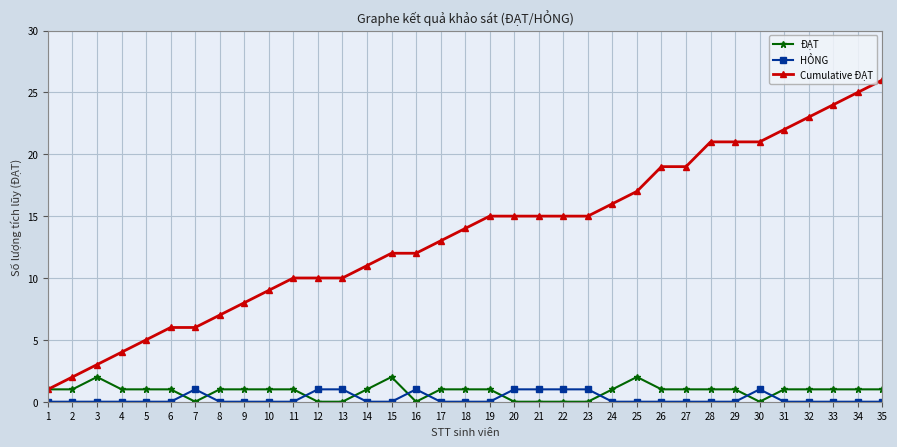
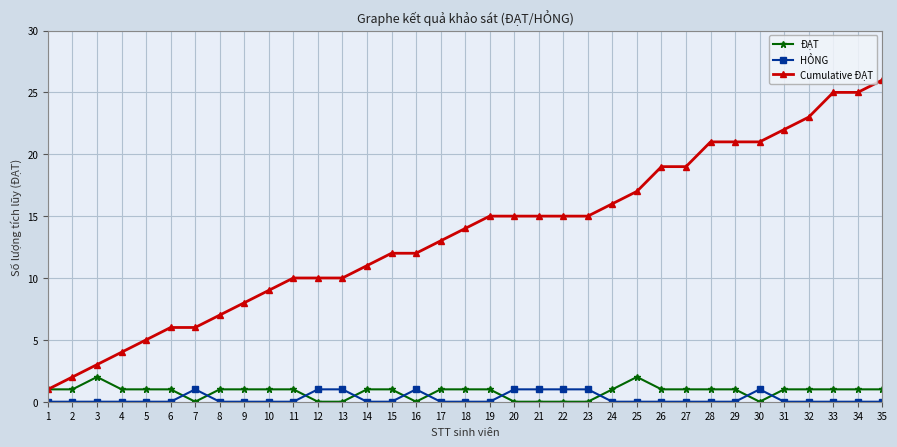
  {
    "ĐẠT": {
      "2": 1,
      "3": 2,
      "4": 1,
      "5": 1,
      "6": 1,
      "7": 0,
      "8": 1,
      "9": 1,
      "10": 1,
      "11": 1,
      "12": 0,
      "13": 0,
      "14": 1,
-     "15": 2,
+     "15": 1,
      "16": 0,
      "17": 1,
      "18": 1,
      "19": 1,
      "20": 0,
      "21": 0,
      "22": 0,
      "23": 0,
      "24": 1,
      "25": 2,
      "26": 1,
      "27": 1,
      "28": 1,
      "29": 1,
      "30": 0,
      "31": 1,
      "32": 1,
      "33": 1,
      "34": 1,
      "35": 1
    },
    "HỎNG": {
      "1": 0,
      "2": 0,
      "3": 0,
      "4": 0,
      "5": 0,
      "6": 0,
      "7": 1,
      "8": 0,
      "9": 0,
      "10": 0,
      "11": 0,
      "12": 1,
      "13": 1,
      "14": 0,
      "15": 0,
      "16": 1,
      "17": 0,
      "18": 0,
      "19": 0,
      "20": 1,
      "21": 1,
      "22": 1,
      "23": 1,
      "24": 0,
      "25": 0,
      "26": 0,
      "27": 0,
      "28": 0,
      "29": 0,
      "30": 1,
      "31": 0,
      "32": 0,
      "33": 0,
      "34": 0,
      "35": 0
    },
    "Cumulative ĐẠT": {
      "2": 2,
      "3": 3,
      "4": 4,
      "5": 5,
      "6": 6,
      "7": 6,
      "8": 7,
      "9": 8,
      "10": 9,
      "11": 10,
      "12": 10,
      "13": 10,
      "14": 11,
      "15": 12,
      "16": 12,
      "17": 13,
      "18": 14,
      "19": 15,
      "20": 15,
      "21": 15,
      "22": 15,
      "23": 15,
      "24": 16,
      "25": 17,
      "26": 19,
      "27": 19,
      "28": 21,
      "29": 21,
      "30": 21,
      "31": 22,
      "32": 23,
-     "33": 24,
+     "33": 25,
      "34": 25,
      "35": 26
    }
  }
